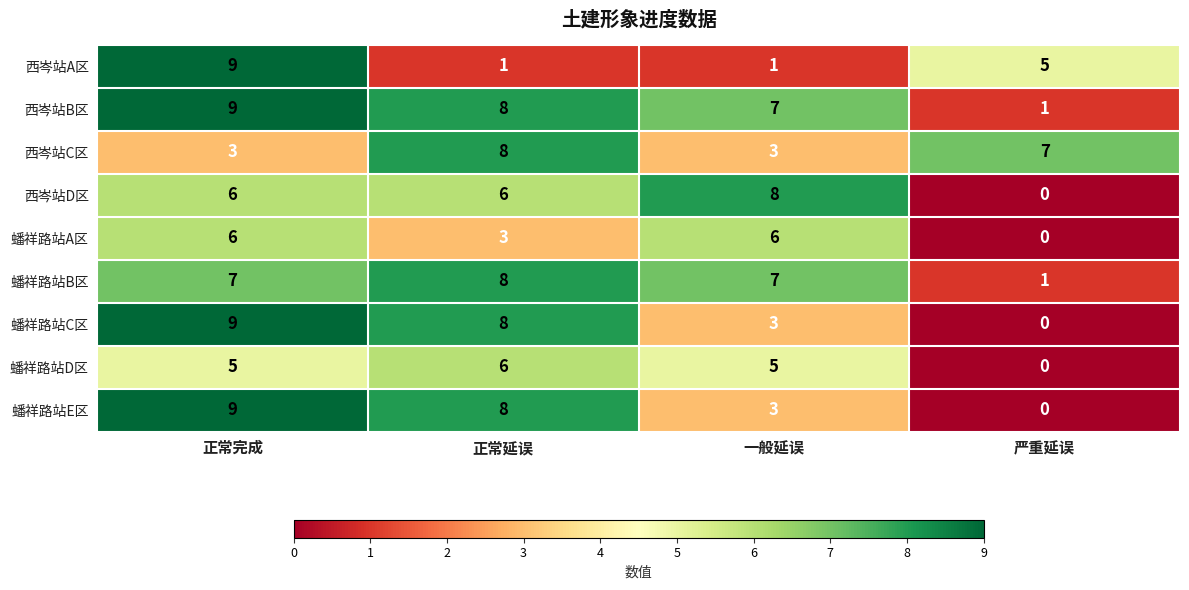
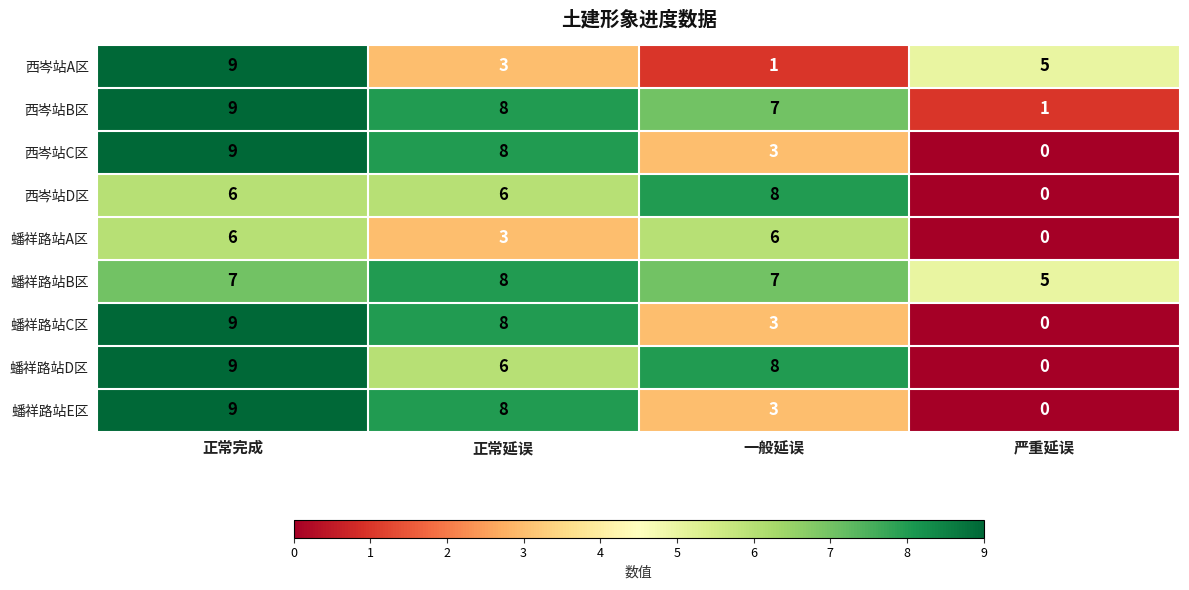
  {
    "西岑站A区": {
      "正常完成": 9,
-     "正常延误": 1,
+     "正常延误": 3,
      "一般延误": 1,
      "严重延误": 5
    },
    "西岑站B区": {
      "正常完成": 9,
      "正常延误": 8,
      "一般延误": 7,
      "严重延误": 1
    },
    "西岑站C区": {
-     "正常完成": 3,
+     "正常完成": 9,
      "正常延误": 8,
      "一般延误": 3,
-     "严重延误": 7
+     "严重延误": 0
    },
    "西岑站D区": {
      "正常完成": 6,
      "正常延误": 6,
      "一般延误": 8,
      "严重延误": 0
    },
    "蟠祥路站A区": {
      "正常完成": 6,
      "正常延误": 3,
      "一般延误": 6,
      "严重延误": 0
    },
    "蟠祥路站B区": {
      "正常完成": 7,
      "正常延误": 8,
      "一般延误": 7,
-     "严重延误": 1
+     "严重延误": 5
    },
    "蟠祥路站C区": {
      "正常完成": 9,
      "正常延误": 8,
      "一般延误": 3,
      "严重延误": 0
    },
    "蟠祥路站D区": {
-     "正常完成": 5,
+     "正常完成": 9,
      "正常延误": 6,
-     "一般延误": 5,
+     "一般延误": 8,
      "严重延误": 0
    },
    "蟠祥路站E区": {
      "正常完成": 9,
      "正常延误": 8,
      "一般延误": 3,
      "严重延误": 0
    }
  }
